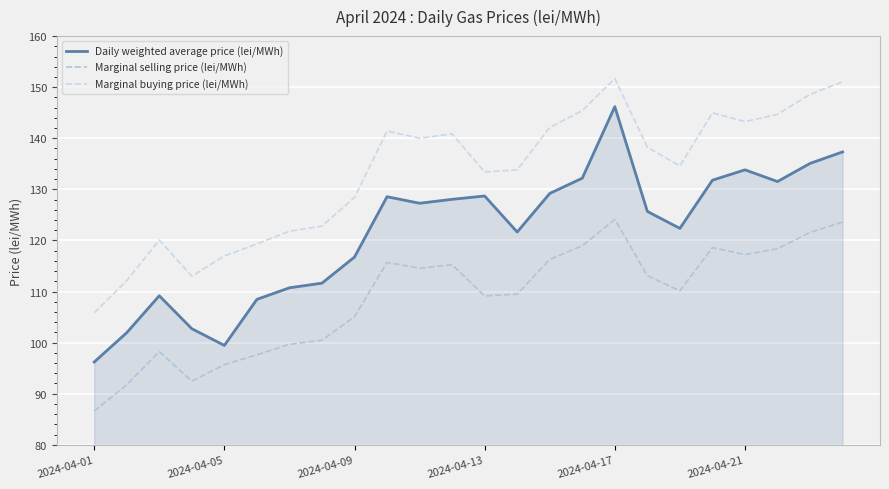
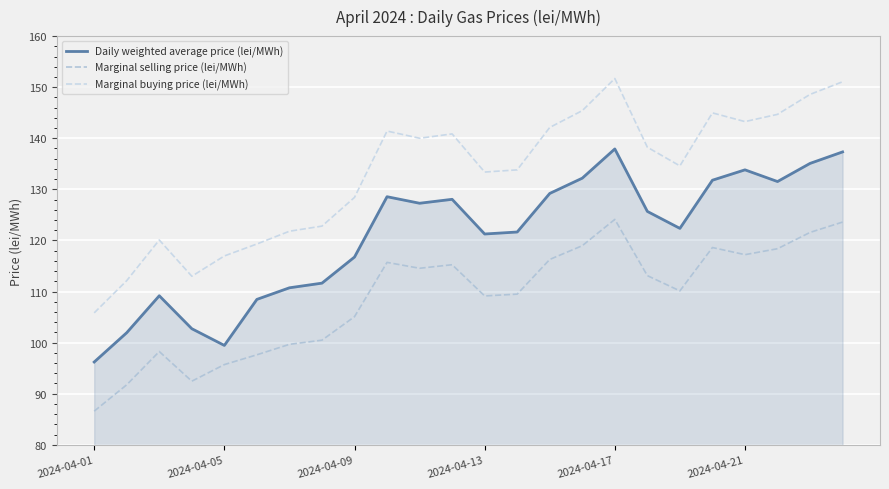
  {
    "Daily weighted average price (lei/MWh)": {
      "2024-04-01": 96,
      "2024-04-05": 99,
      "2024-04-09": 117,
-     "2024-04-13": 129,
-     "2024-04-17": 146,
+     "2024-04-13": 121,
+     "2024-04-17": 138,
      "2024-04-21": 134
    }
  }
